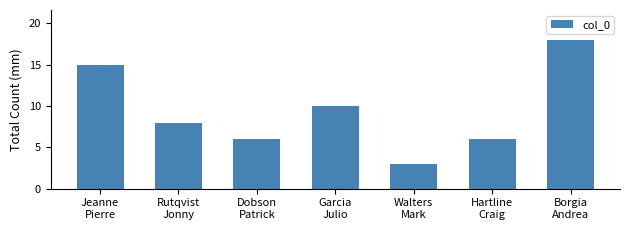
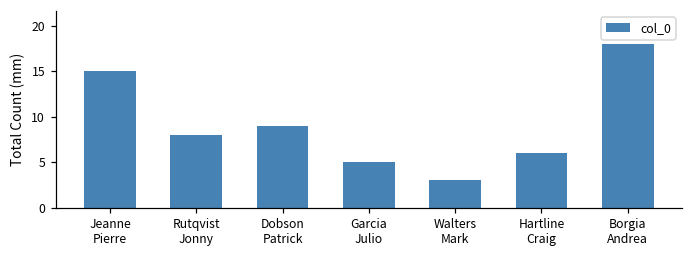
  {
    "Jeanne Pierre": 15,
    "Rutqvist Jonny": 8,
-   "Dobson Patrick": 6,
-   "Garcia Julio": 10,
+   "Dobson Patrick": 9,
+   "Garcia Julio": 5,
    "Walters Mark": 3,
    "Hartline Craig": 6,
    "Borgia Andrea": 18
  }
